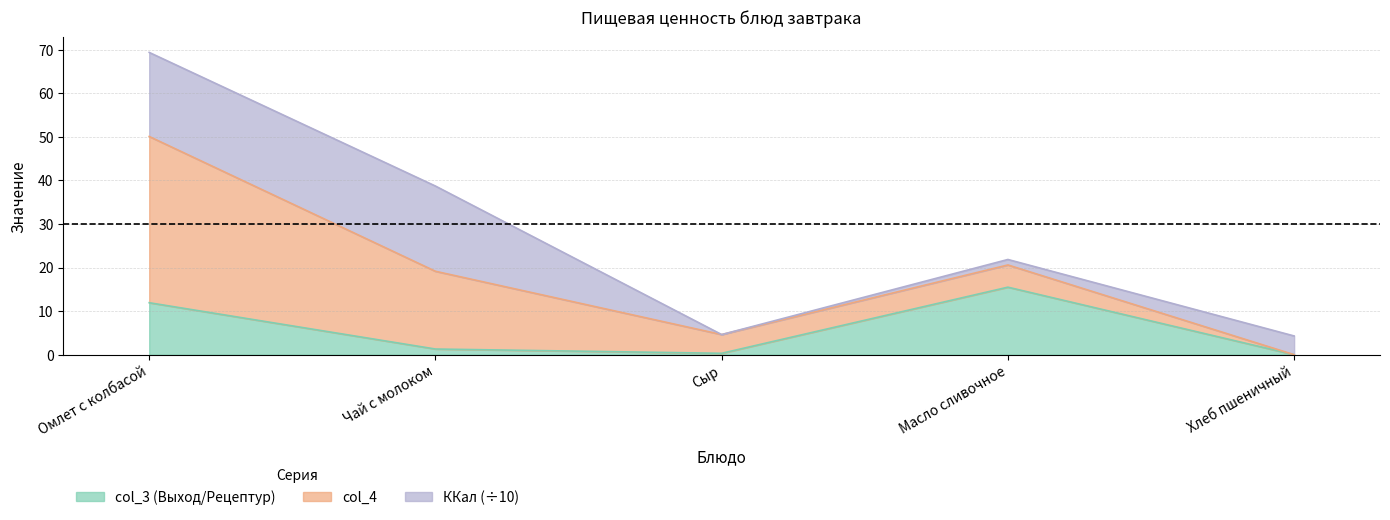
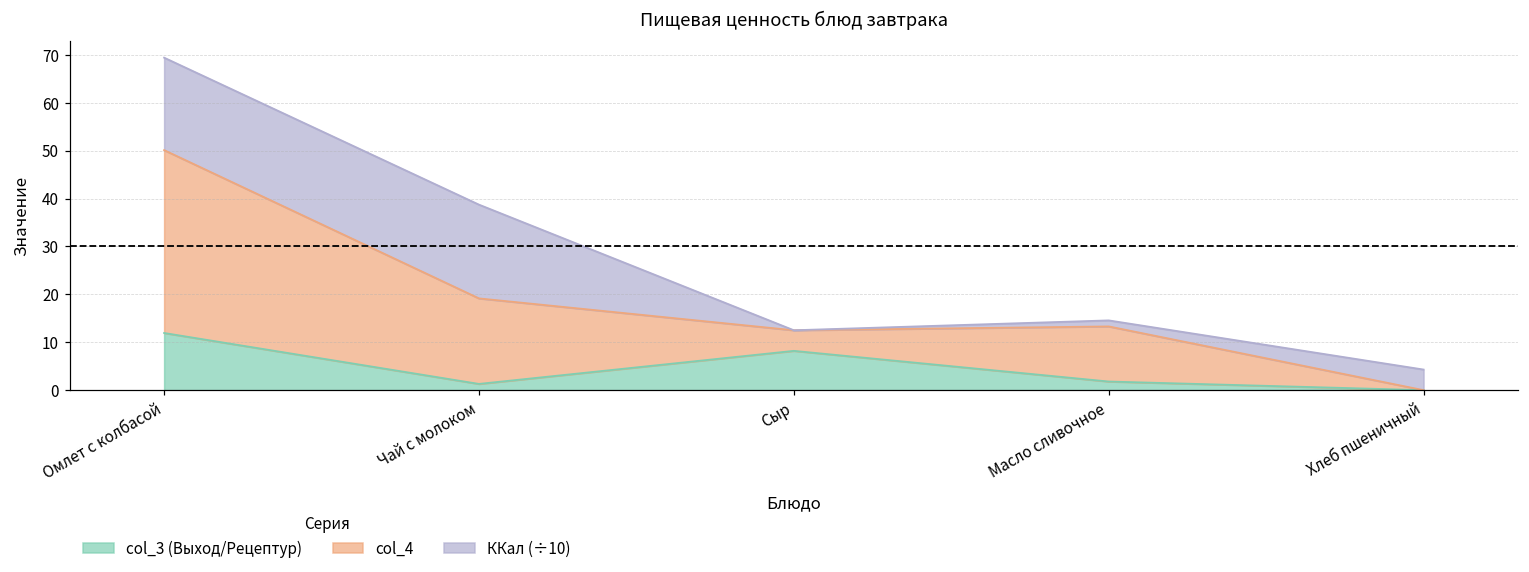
  {
    "col_3 (Выход/Рецептур)": {
      "Омлет с колбасой": 12,
      "Чай с молоком": 1,
-     "Сыр": 0,
-     "Масло сливочное": 16
+     "Сыр": 8,
+     "Масло сливочное": 2
    },
    "col_4": {
      "Омлет с колбасой": 38,
      "Чай с молоком": 18,
-     "Масло сливочное": 5
+     "Масло сливочное": 12
    },
    "ККал (÷10)": {
      "Омлет с колбасой": 19,
      "Чай с молоком": 20,
      "Масло сливочное": 1,
      "Хлеб пшеничный": 4
    }
  }
